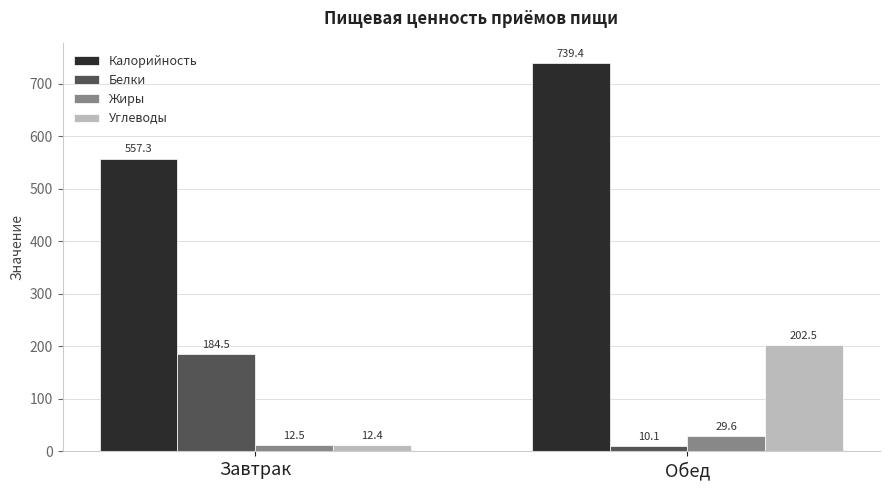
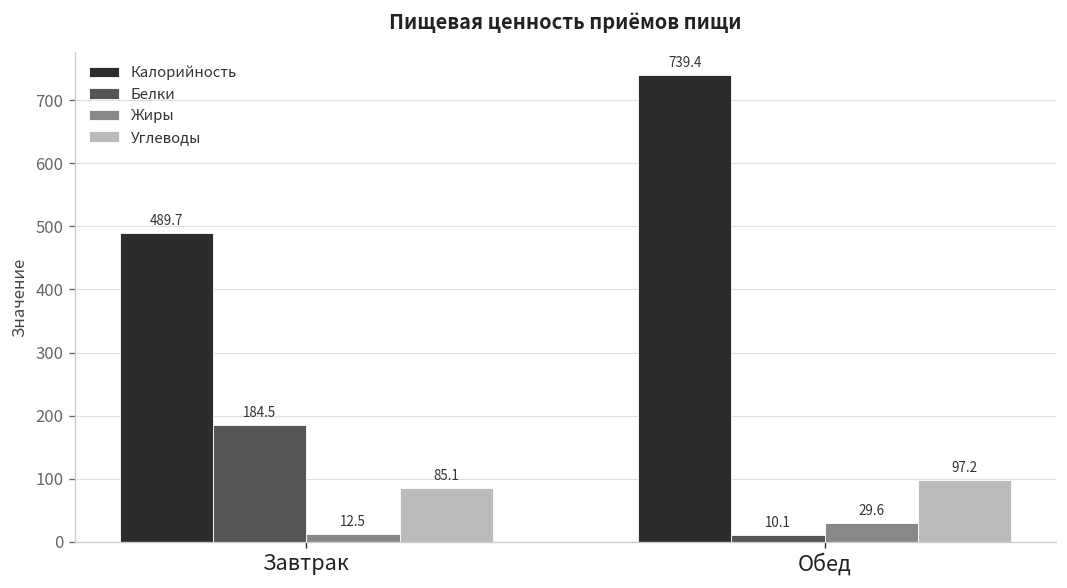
  {
    "Калорийность": {
-     "Завтрак": 557.3,
+     "Завтрак": 489.7,
      "Обед": 739.4
    },
    "Белки": {
      "Завтрак": 184.5,
      "Обед": 10.1
    },
    "Жиры": {
      "Завтрак": 12.5,
      "Обед": 29.6
    },
    "Углеводы": {
-     "Завтрак": 12.4,
-     "Обед": 202.5
+     "Завтрак": 85.1,
+     "Обед": 97.2
    }
  }
